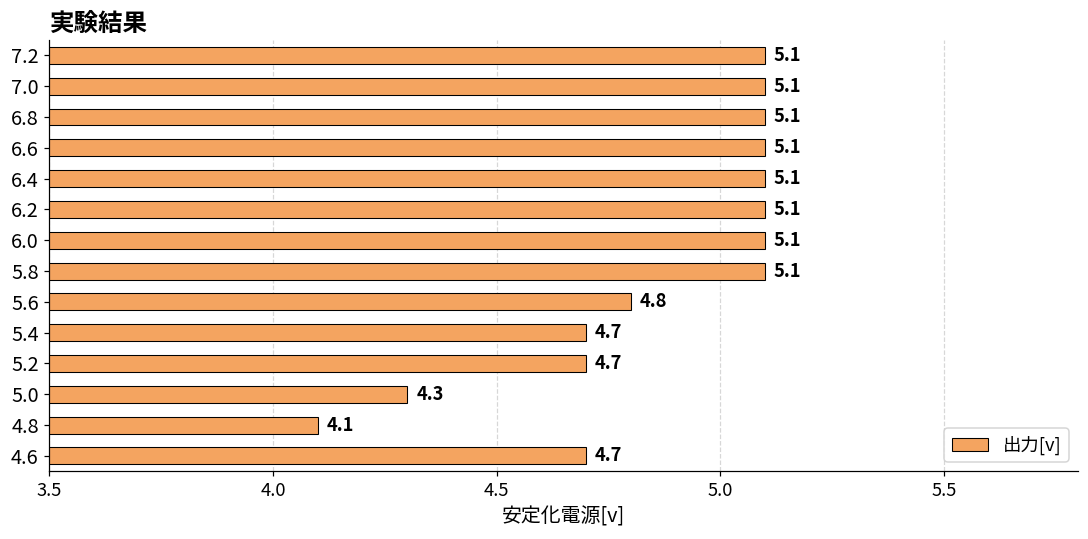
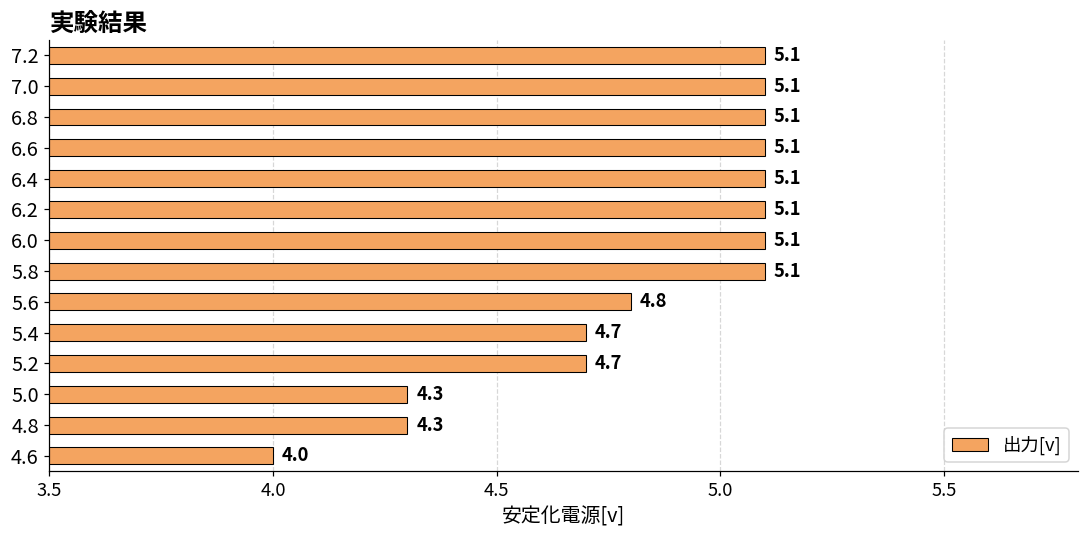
  {
    "7.2": 5.1,
    "7.0": 5.1,
    "6.8": 5.1,
    "6.6": 5.1,
    "6.4": 5.1,
    "6.2": 5.1,
    "6.0": 5.1,
    "5.8": 5.1,
    "5.6": 4.8,
    "5.4": 4.7,
    "5.2": 4.7,
    "5.0": 4.3,
-   "4.8": 4.1,
-   "4.6": 4.7
+   "4.8": 4.3,
+   "4.6": 4.0
  }
